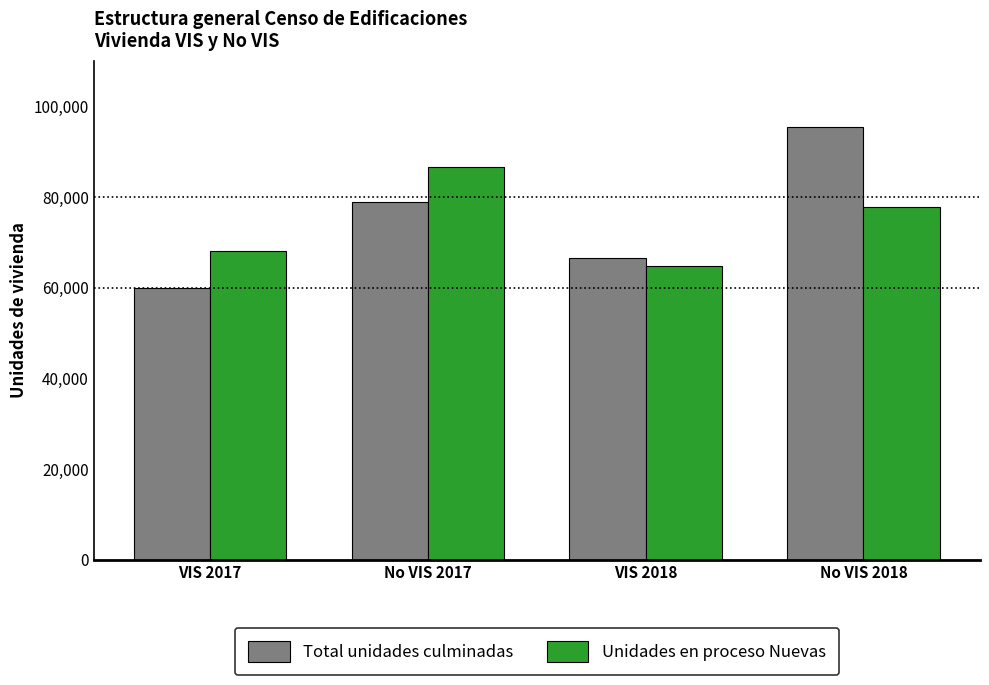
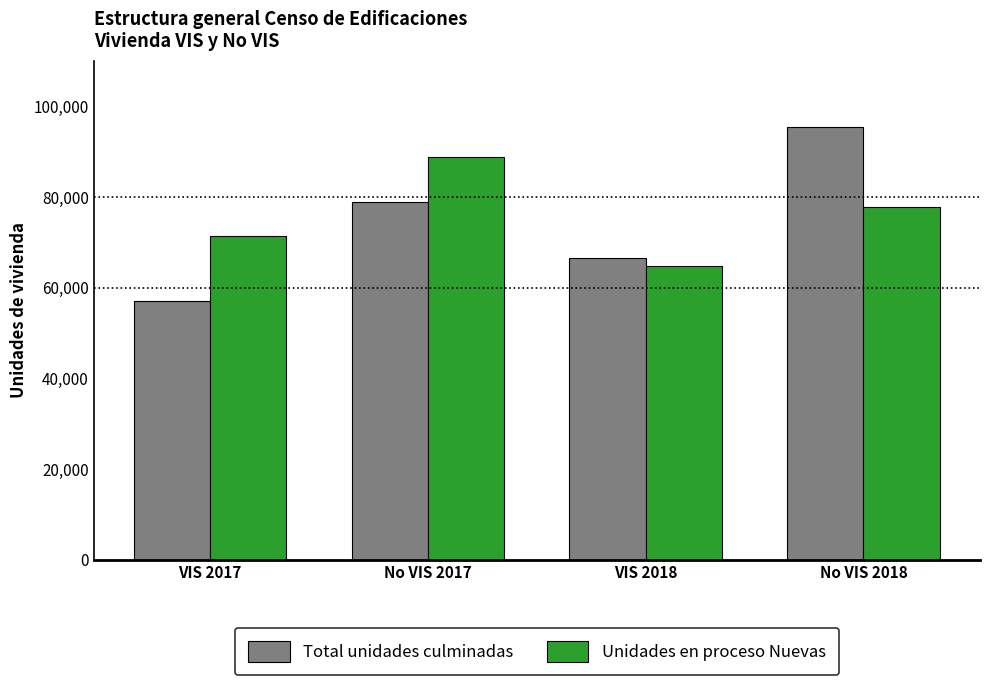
  {
    "Total unidades culminadas": {
-     "VIS 2017": "60,000",
+     "VIS 2017": "57,000",
      "No VIS 2017": "79,000",
      "VIS 2018": "66,000",
      "No VIS 2018": "95,000"
    },
    "Unidades en proceso Nuevas": {
-     "VIS 2017": "68,000",
-     "No VIS 2017": "87,000",
+     "VIS 2017": "71,000",
+     "No VIS 2017": "89,000",
      "VIS 2018": "65,000",
      "No VIS 2018": "78,000"
    }
  }
